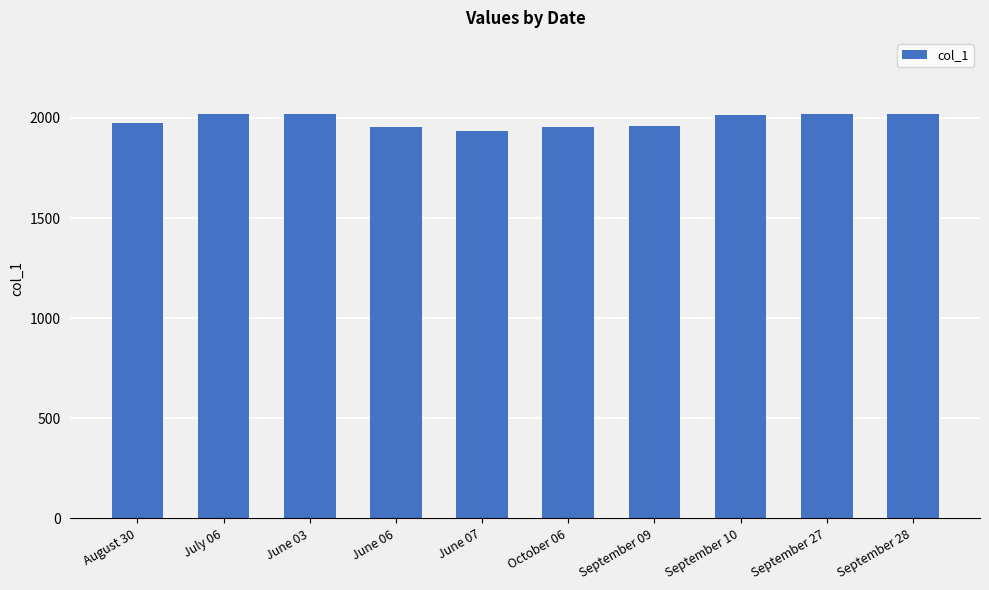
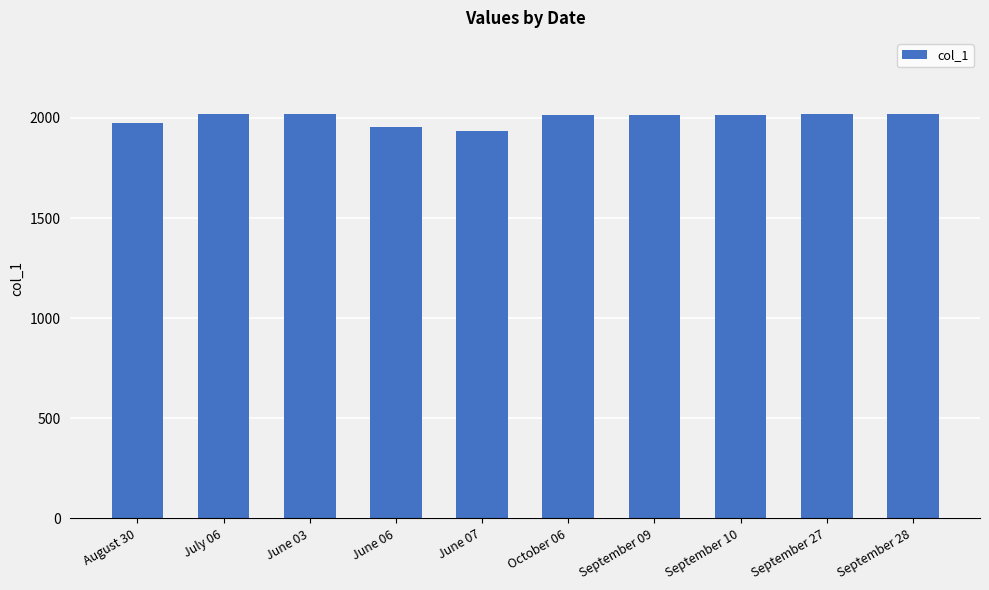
  {
    "August 30": 1970,
    "July 06": 2020,
    "June 03": 2020,
    "June 06": 1950,
    "June 07": 1940,
-   "October 06": 1960,
-   "September 09": 1960,
+   "October 06": 2020,
+   "September 09": 2020,
    "September 10": 2020,
    "September 27": 2020,
    "September 28": 2020
  }
